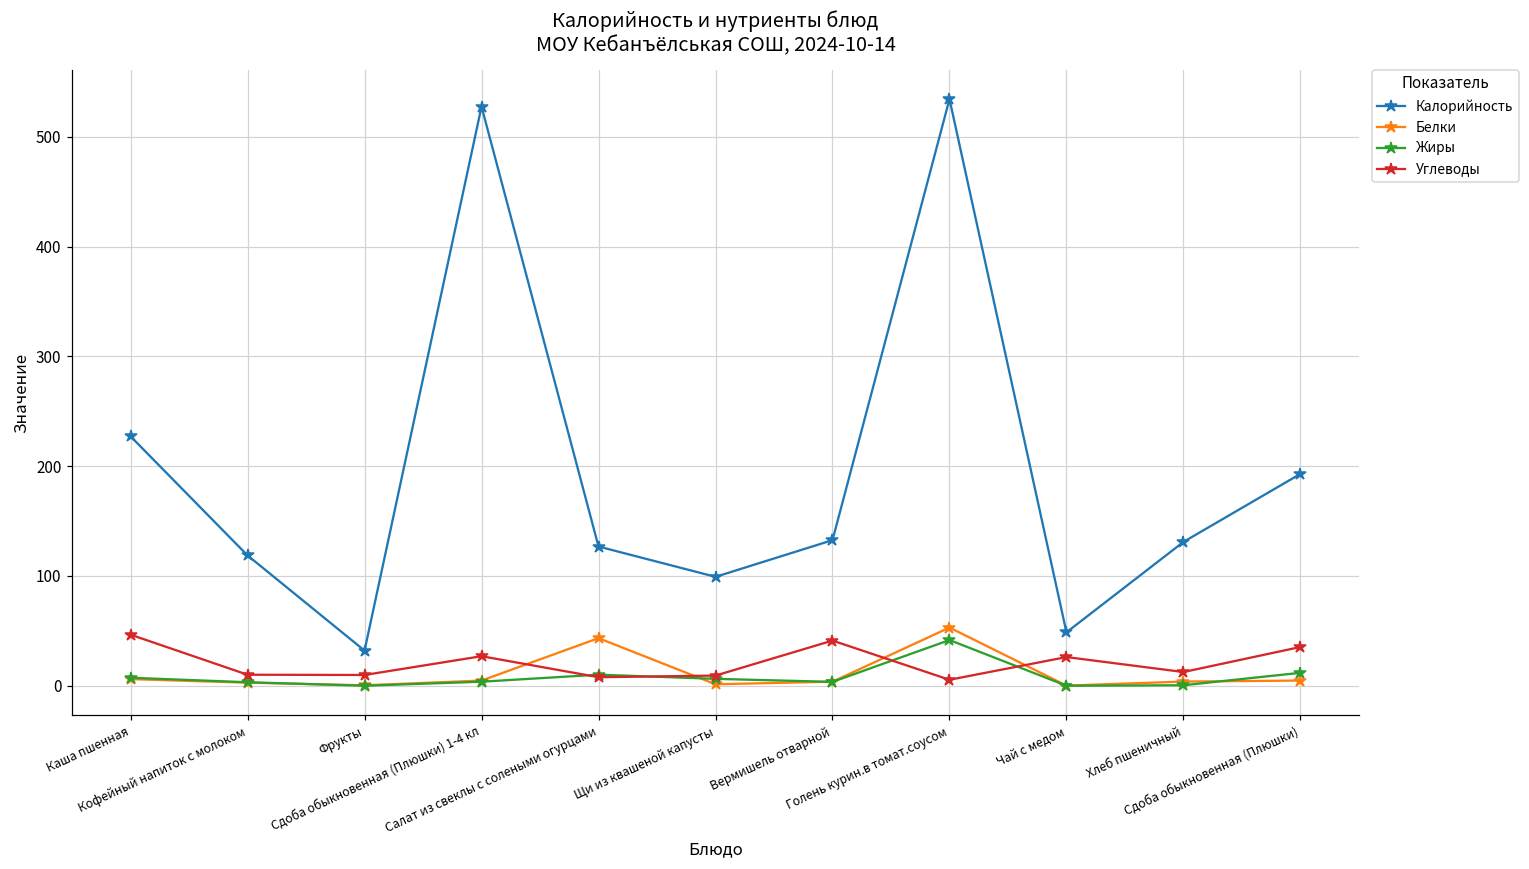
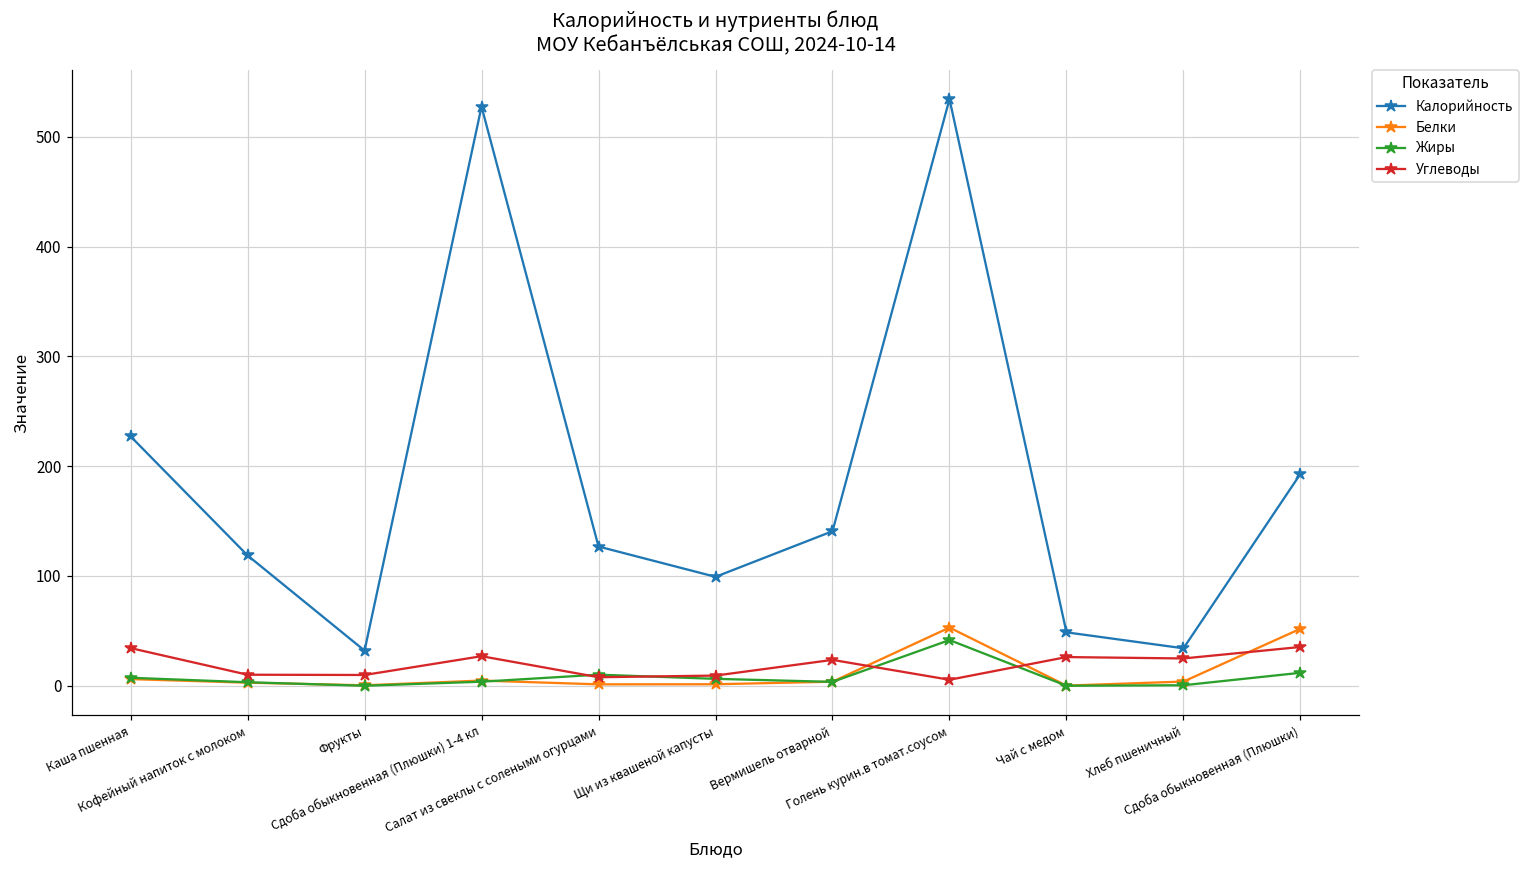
  {
    "Калорийность": {
      "Каша пшенная": 230,
      "Кофейный напиток с молоком": 120,
      "Фрукты": 30,
      "Сдоба обыкновенная (Плюшки) 1-4 кл": 530,
      "Салат из свеклы с солеными огурцами": 130,
      "Щи из квашеной капусты": 100,
-     "Вермишель отварной": 130,
+     "Вермишель отварной": 140,
      "Голень курин.в томат.соусом": 530,
      "Чай с медом": 50,
-     "Хлеб пшеничный": 130,
+     "Хлеб пшеничный": 30,
      "Сдоба обыкновенная (Плюшки)": 190
    },
    "Белки": {
-     "Салат из свеклы с солеными огурцами": 40,
+     "Салат из свеклы с солеными огурцами": 0,
      "Щи из квашеной капусты": 0,
      "Голень курин.в томат.соусом": 50,
      "Хлеб пшеничный": 0,
-     "Сдоба обыкновенная (Плюшки)": 0
+     "Сдоба обыкновенная (Плюшки)": 50
    },
    "Жиры": {
      "Щи из квашеной капусты": 10,
      "Голень курин.в томат.соусом": 40,
      "Хлеб пшеничный": 0,
      "Сдоба обыкновенная (Плюшки)": 10
    },
    "Углеводы": {
-     "Каша пшенная": 50,
+     "Каша пшенная": 30,
      "Кофейный напиток с молоком": 10,
      "Фрукты": 10,
      "Сдоба обыкновенная (Плюшки) 1-4 кл": 30,
      "Щи из квашеной капусты": 10,
-     "Вермишель отварной": 40,
+     "Вермишель отварной": 20,
      "Голень курин.в томат.соусом": 10,
      "Чай с медом": 30,
-     "Хлеб пшеничный": 10,
+     "Хлеб пшеничный": 20,
      "Сдоба обыкновенная (Плюшки)": 40
    }
  }
